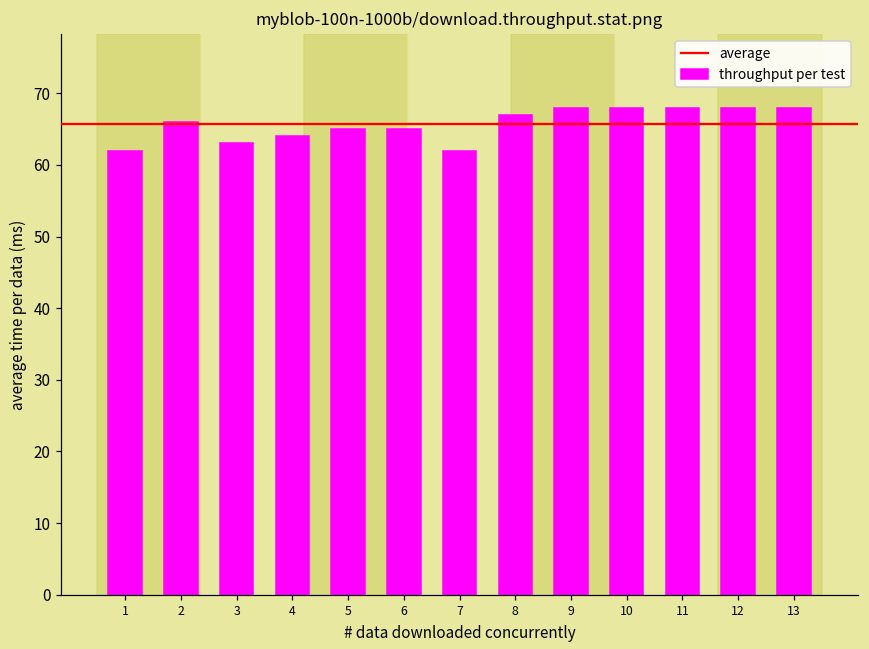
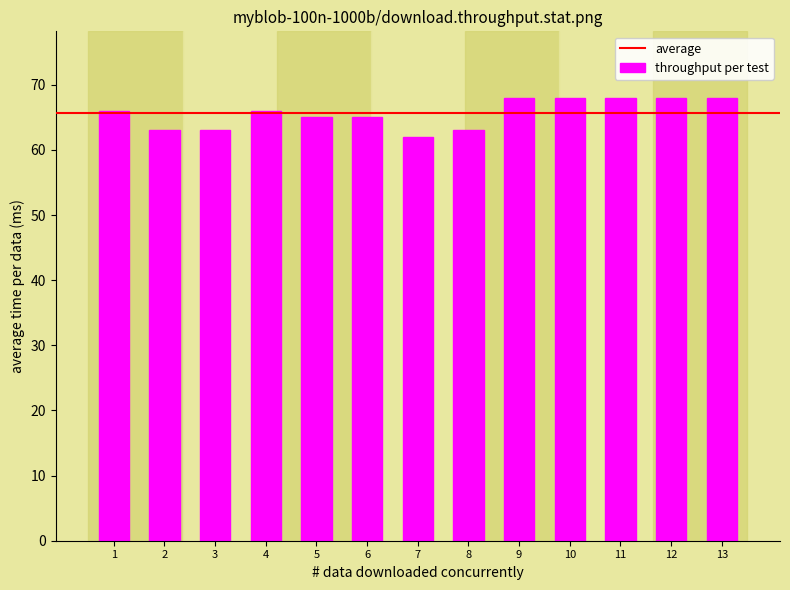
  {
-   "1": 62,
-   "2": 66,
+   "1": 66,
+   "2": 63,
    "3": 63,
-   "4": 64,
+   "4": 66,
    "5": 65,
    "6": 65,
    "7": 62,
-   "8": 67,
+   "8": 63,
    "9": 68,
    "10": 68,
    "11": 68,
    "12": 68,
    "13": 68
  }
